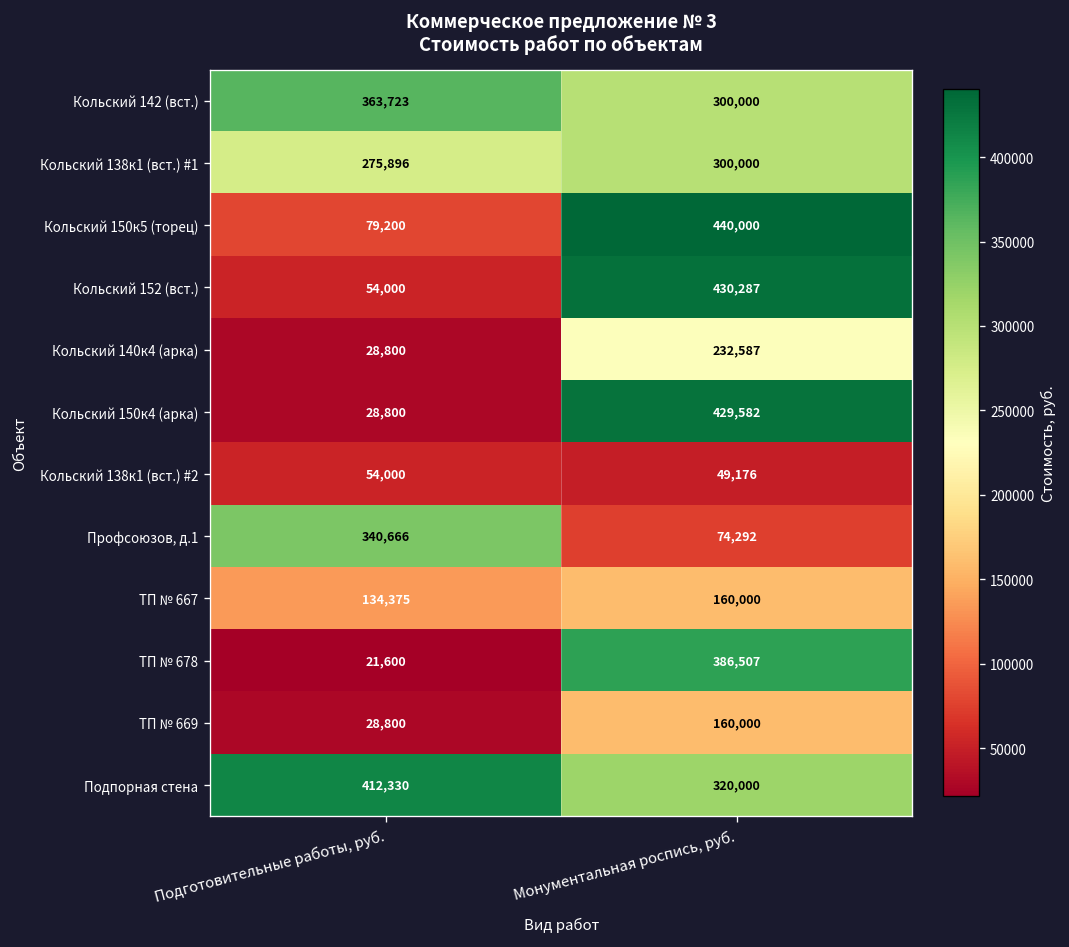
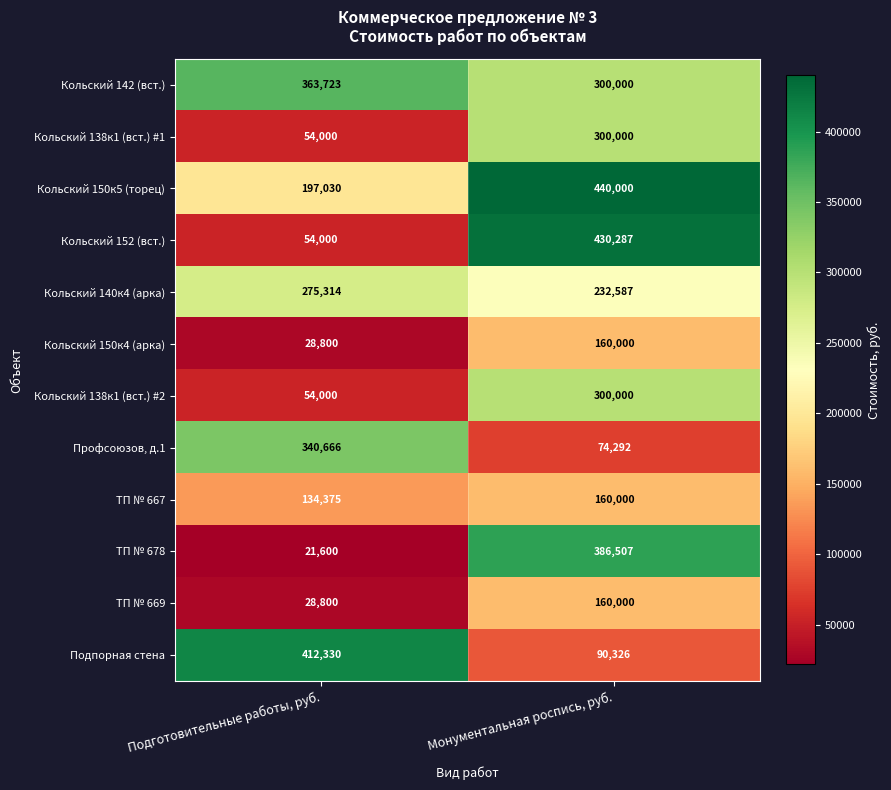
  {
    "Кольский 142 (вст.)": {
      "Подготовительные работы, руб.": "363,723",
      "Монументальная роспись, руб.": "300,000"
    },
    "Кольский 138к1 (вст.) #1": {
-     "Подготовительные работы, руб.": "275,896",
+     "Подготовительные работы, руб.": "54,000",
      "Монументальная роспись, руб.": "300,000"
    },
    "Кольский 150к5 (торец)": {
-     "Подготовительные работы, руб.": "79,200",
+     "Подготовительные работы, руб.": "197,030",
      "Монументальная роспись, руб.": "440,000"
    },
    "Кольский 152 (вст.)": {
      "Подготовительные работы, руб.": "54,000",
      "Монументальная роспись, руб.": "430,287"
    },
    "Кольский 140к4 (арка)": {
-     "Подготовительные работы, руб.": "28,800",
+     "Подготовительные работы, руб.": "275,314",
      "Монументальная роспись, руб.": "232,587"
    },
    "Кольский 150к4 (арка)": {
      "Подготовительные работы, руб.": "28,800",
-     "Монументальная роспись, руб.": "429,582"
+     "Монументальная роспись, руб.": "160,000"
    },
    "Кольский 138к1 (вст.) #2": {
      "Подготовительные работы, руб.": "54,000",
-     "Монументальная роспись, руб.": "49,176"
+     "Монументальная роспись, руб.": "300,000"
    },
    "Профсоюзов, д.1": {
      "Подготовительные работы, руб.": "340,666",
      "Монументальная роспись, руб.": "74,292"
    },
    "ТП № 667": {
      "Подготовительные работы, руб.": "134,375",
      "Монументальная роспись, руб.": "160,000"
    },
    "ТП № 678": {
      "Подготовительные работы, руб.": "21,600",
      "Монументальная роспись, руб.": "386,507"
    },
    "ТП № 669": {
      "Подготовительные работы, руб.": "28,800",
      "Монументальная роспись, руб.": "160,000"
    },
    "Подпорная стена": {
      "Подготовительные работы, руб.": "412,330",
-     "Монументальная роспись, руб.": "320,000"
+     "Монументальная роспись, руб.": "90,326"
    }
  }
